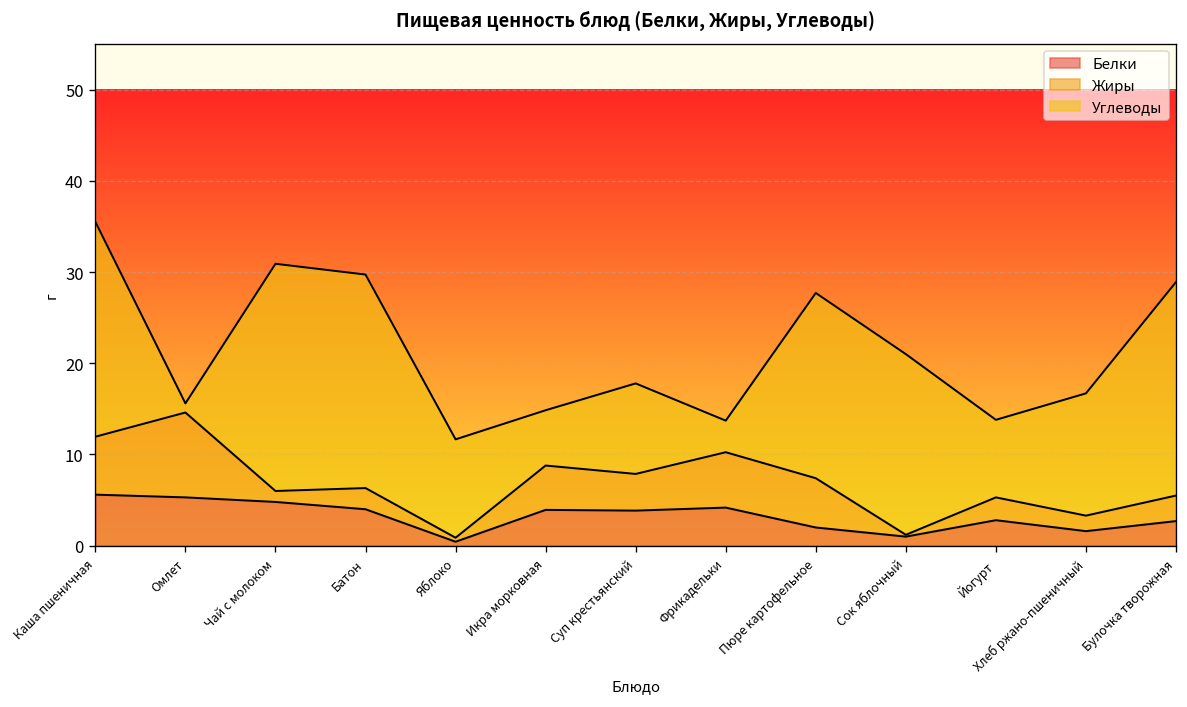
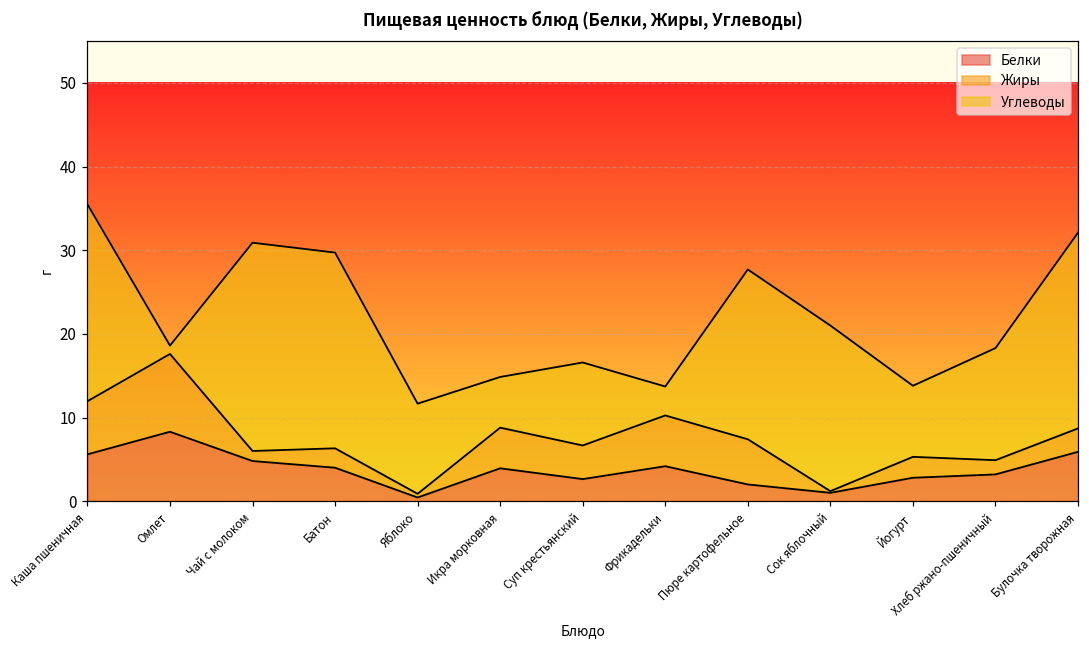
  {
    "Белки": {
      "Каша пшеничная": 6,
-     "Омлет": 5,
+     "Омлет": 8,
      "Чай с молоком": 5,
      "Батон": 4,
      "Яблоко": 0,
      "Икра морковная": 4,
-     "Суп крестьянский": 4,
+     "Суп крестьянский": 3,
      "Фрикадельки": 4,
      "Пюре картофельное": 2,
      "Йогурт": 3,
-     "Хлеб ржано-пшеничный": 2,
-     "Булочка творожная": 3
+     "Хлеб ржано-пшеничный": 3,
+     "Булочка творожная": 6
    }
  }
